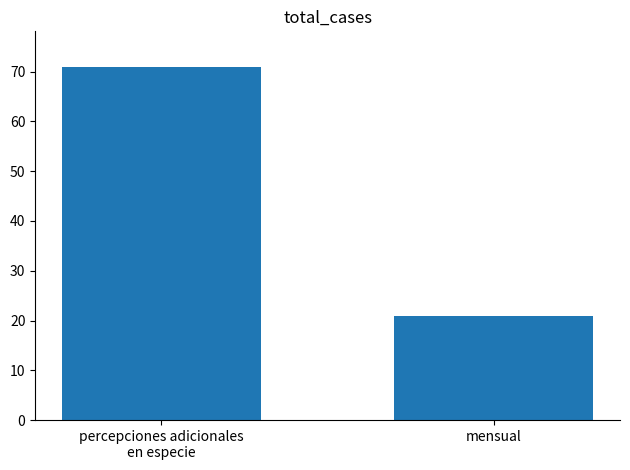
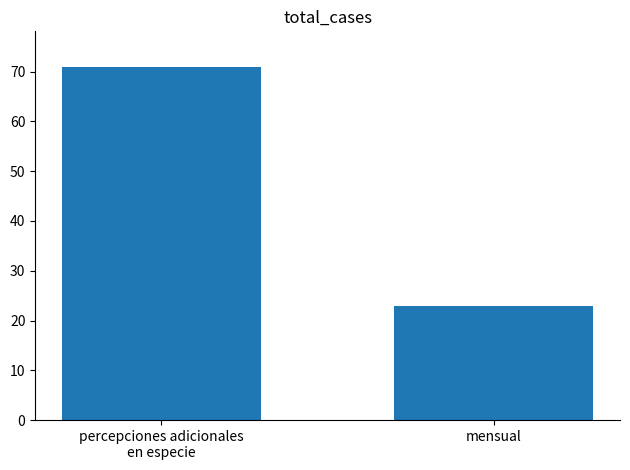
  {
    "percepciones adicionales en especie": 71,
-   "mensual": 21
+   "mensual": 23
  }
